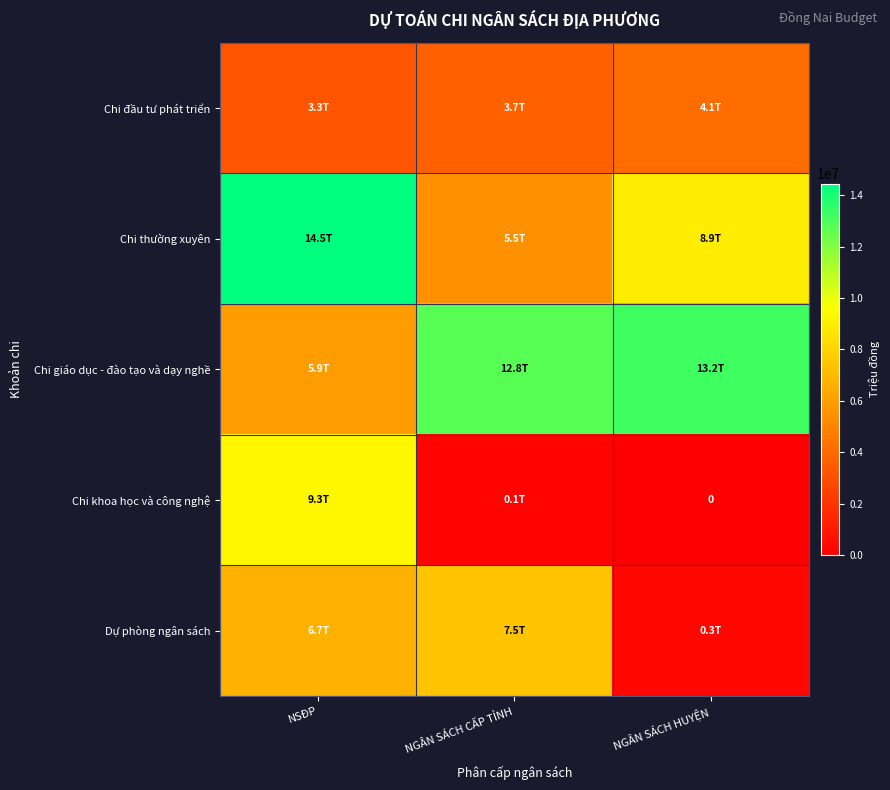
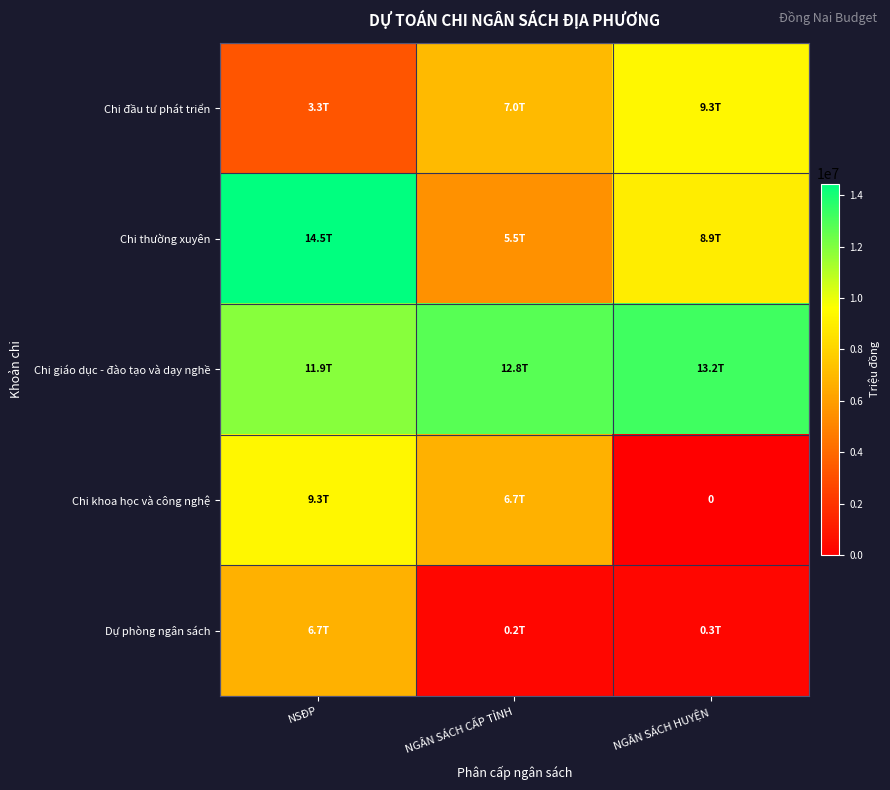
  {
    "Chi đầu tư phát triển": {
      "NSĐP": "3.3T",
-     "NGÂN SÁCH CẤP TỈNH": "3.7T",
-     "NGÂN SÁCH HUYỆN": "4.1T"
+     "NGÂN SÁCH CẤP TỈNH": "7.0T",
+     "NGÂN SÁCH HUYỆN": "9.3T"
    },
    "Chi thường xuyên": {
      "NSĐP": "14.5T",
      "NGÂN SÁCH CẤP TỈNH": "5.5T",
      "NGÂN SÁCH HUYỆN": "8.9T"
    },
    "Chi giáo dục - đào tạo và dạy nghề": {
-     "NSĐP": "5.9T",
+     "NSĐP": "11.9T",
      "NGÂN SÁCH CẤP TỈNH": "12.8T",
      "NGÂN SÁCH HUYỆN": "13.2T"
    },
    "Chi khoa học và công nghệ": {
      "NSĐP": "9.3T",
-     "NGÂN SÁCH CẤP TỈNH": "0.1T",
+     "NGÂN SÁCH CẤP TỈNH": "6.7T",
      "NGÂN SÁCH HUYỆN": "0"
    },
    "Dự phòng ngân sách": {
      "NSĐP": "6.7T",
-     "NGÂN SÁCH CẤP TỈNH": "7.5T",
+     "NGÂN SÁCH CẤP TỈNH": "0.2T",
      "NGÂN SÁCH HUYỆN": "0.3T"
    }
  }
